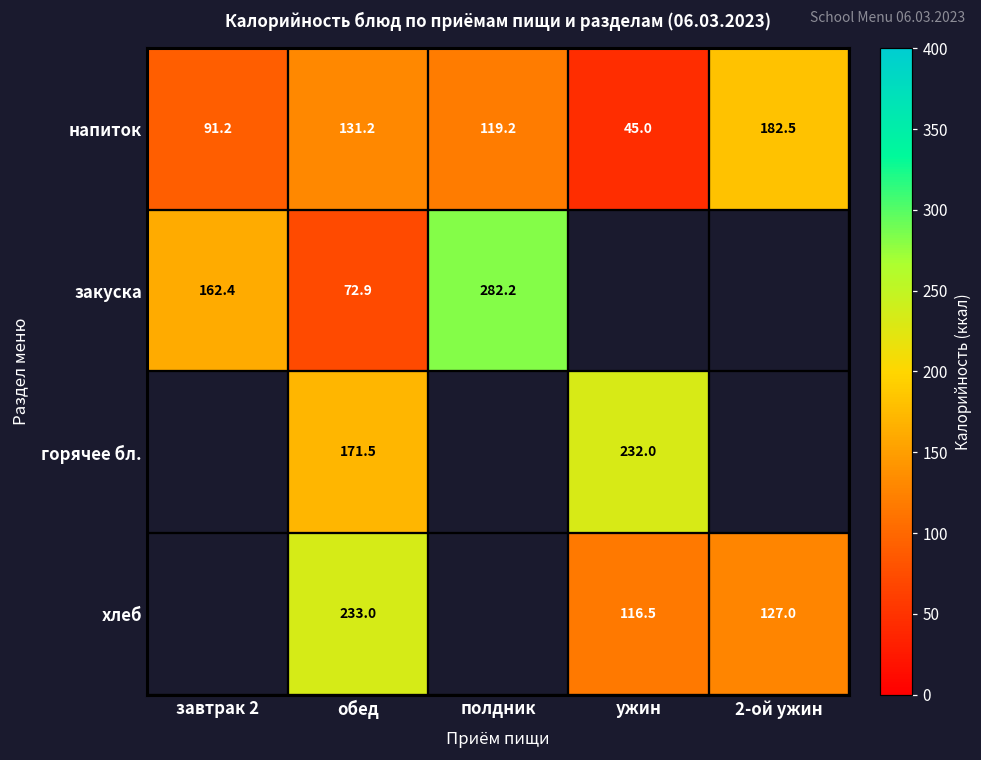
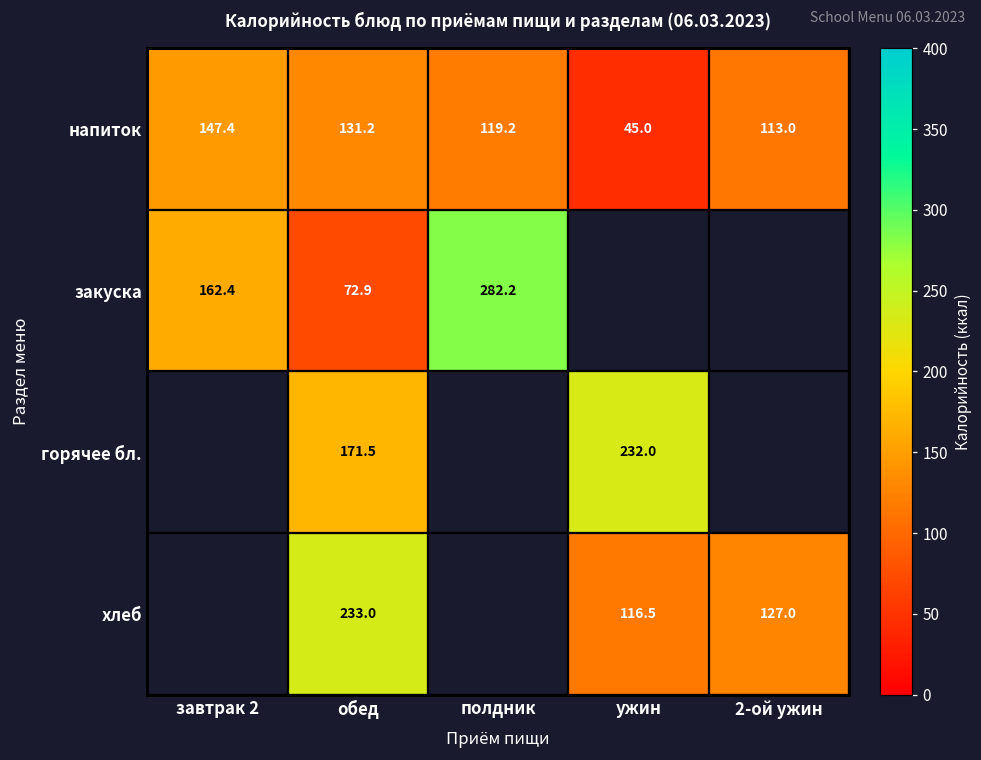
  {
    "напиток": {
-     "завтрак 2": 91.2,
+     "завтрак 2": 147.4,
      "обед": 131.2,
      "полдник": 119.2,
      "ужин": 45.0,
-     "2-ой ужин": 182.5
+     "2-ой ужин": 113.0
    },
    "закуска": {
      "завтрак 2": 162.4,
      "обед": 72.9,
      "полдник": 282.2
    },
    "горячее бл.": {
      "обед": 171.5,
      "ужин": 232.0
    },
    "хлеб": {
      "обед": 233.0,
      "ужин": 116.5,
      "2-ой ужин": 127.0
    }
  }
